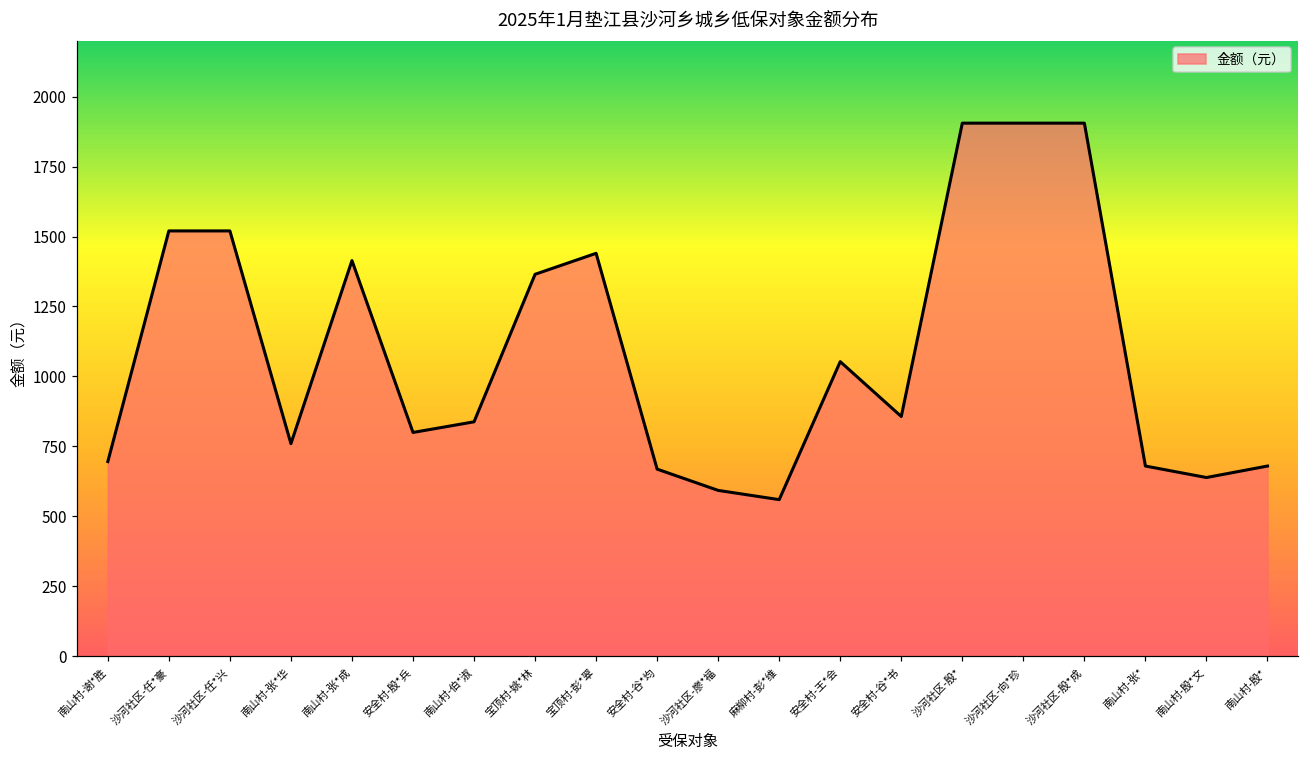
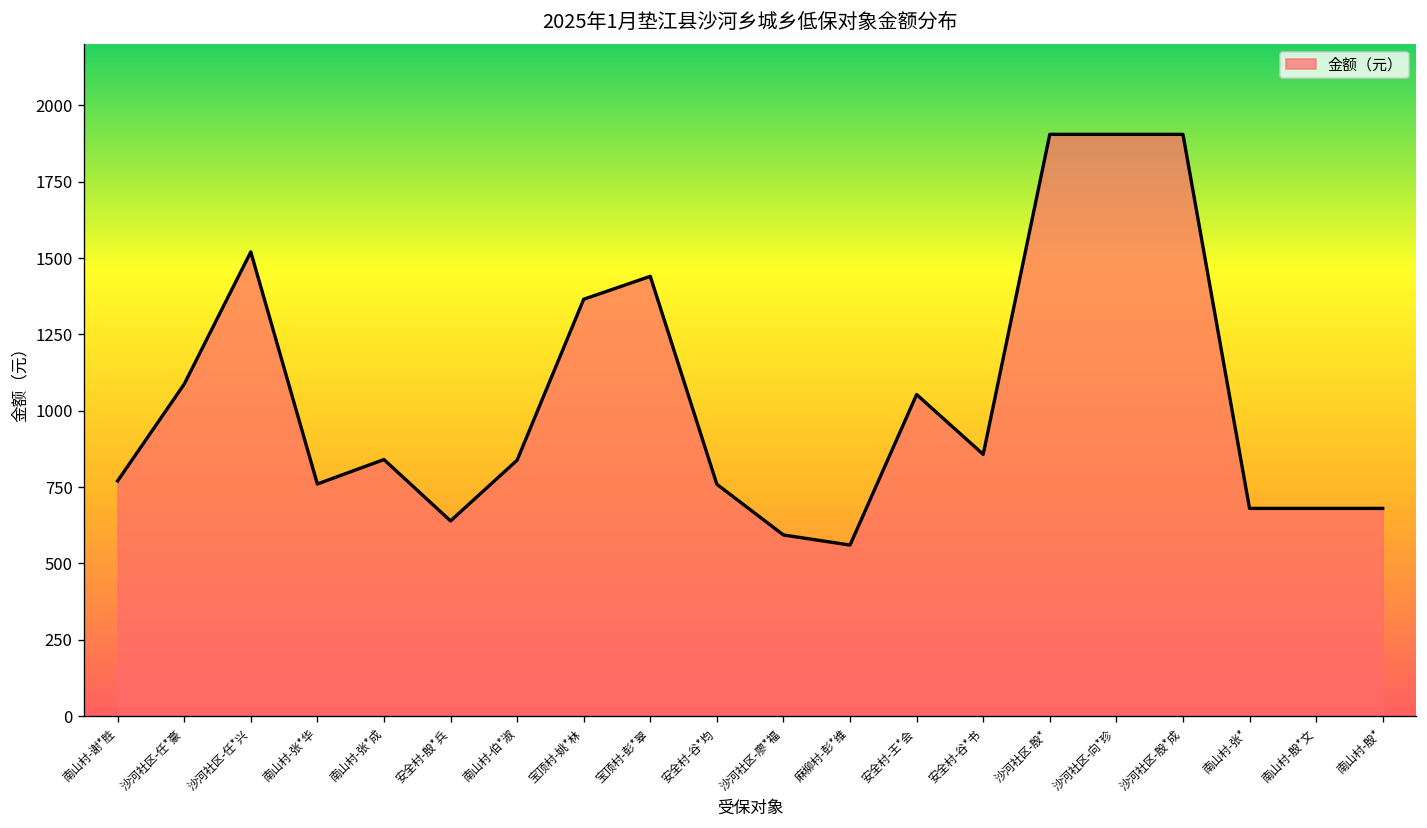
  {
-   "南山村-谢*胜": 700,
-   "沙河社区-任*豪": 1520,
+   "南山村-谢*胜": 770,
+   "沙河社区-任*豪": 1090,
    "沙河社区-任*兴": 1520,
    "南山村-张*华": 760,
-   "南山村-张*成": 1410,
-   "安全村-殷*兵": 800,
+   "南山村-张*成": 840,
+   "安全村-殷*兵": 640,
    "南山村-伯*淑": 840,
    "宝顶村-姚*林": 1370,
    "宝顶村-彭*翠": 1440,
-   "安全村-谷*均": 670,
+   "安全村-谷*均": 760,
    "沙河社区-廖*福": 590,
    "麻柳村-彭*维": 560,
    "安全村-王*会": 1050,
    "安全村-谷*书": 860,
    "沙河社区-殷*": 1910,
    "沙河社区-向*珍": 1910,
    "沙河社区-殷*成": 1910,
    "南山村-张*": 680,
-   "南山村-殷*文": 640,
+   "南山村-殷*文": 680,
    "南山村-殷*": 680
  }
